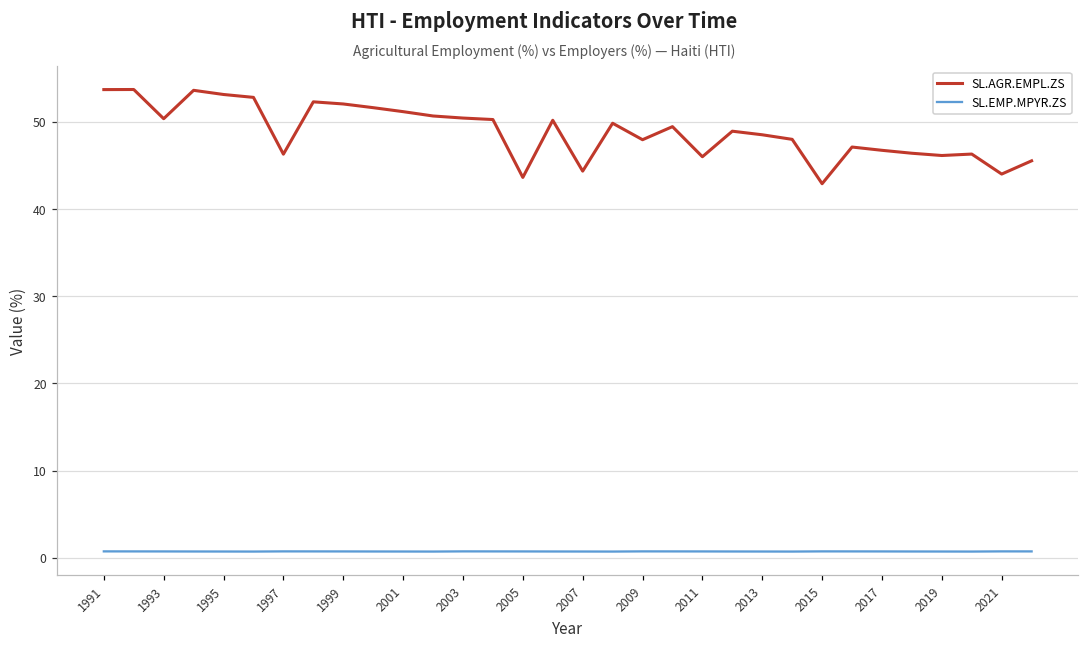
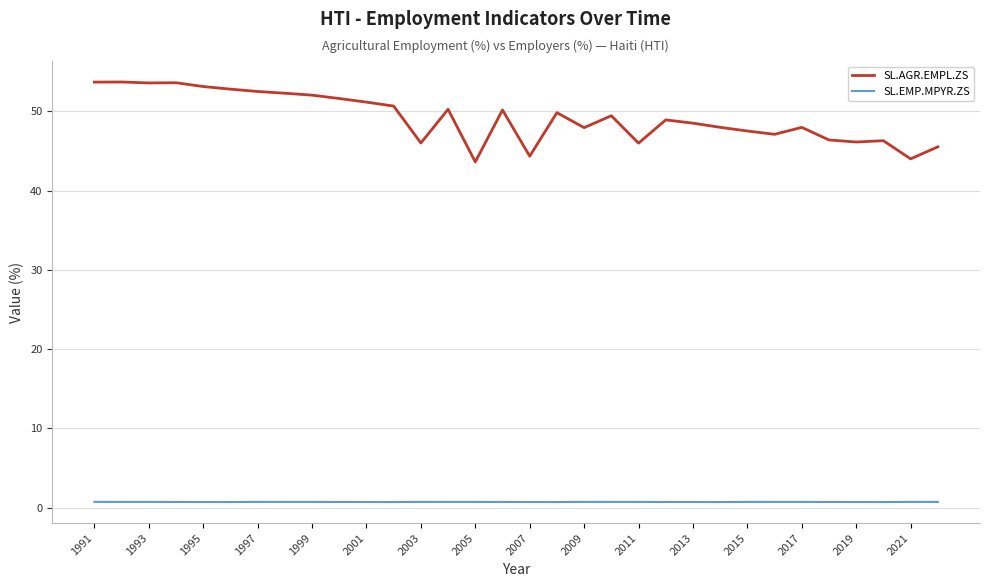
  {
    "SL.AGR.EMPL.ZS": {
      "1991": 54,
-     "1993": 50,
+     "1993": 54,
      "1995": 53,
-     "1997": 46,
+     "1997": 53,
      "1999": 52,
      "2001": 51,
-     "2003": 50,
+     "2003": 46,
      "2005": 44,
      "2007": 44,
      "2009": 48,
      "2011": 46,
      "2013": 49,
-     "2015": 43,
-     "2017": 47,
+     "2015": 48,
+     "2017": 48,
      "2019": 46,
      "2021": 44
    },
    "SL.EMP.MPYR.ZS": {
      "1991": 1,
      "1993": 1,
      "1995": 1,
      "1997": 1,
      "1999": 1,
      "2001": 1,
      "2003": 1,
      "2005": 1,
      "2007": 1,
      "2009": 1,
      "2011": 1,
      "2013": 1,
      "2015": 1,
      "2017": 1,
      "2019": 1,
      "2021": 1
    }
  }
